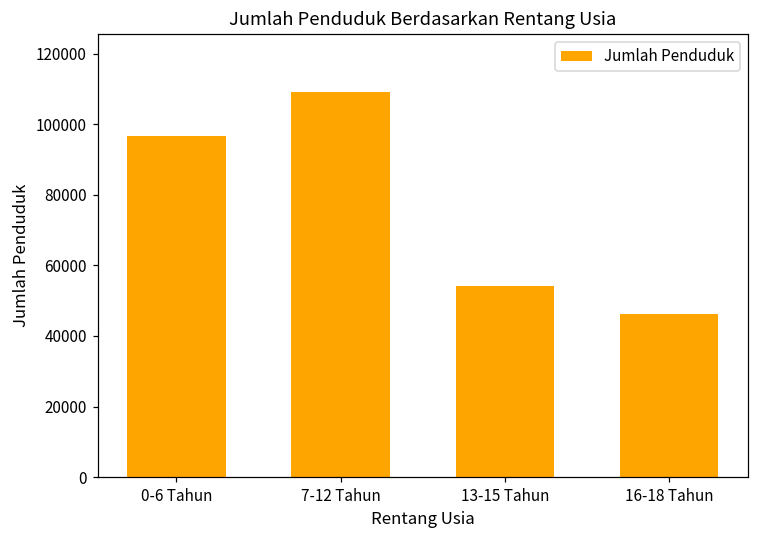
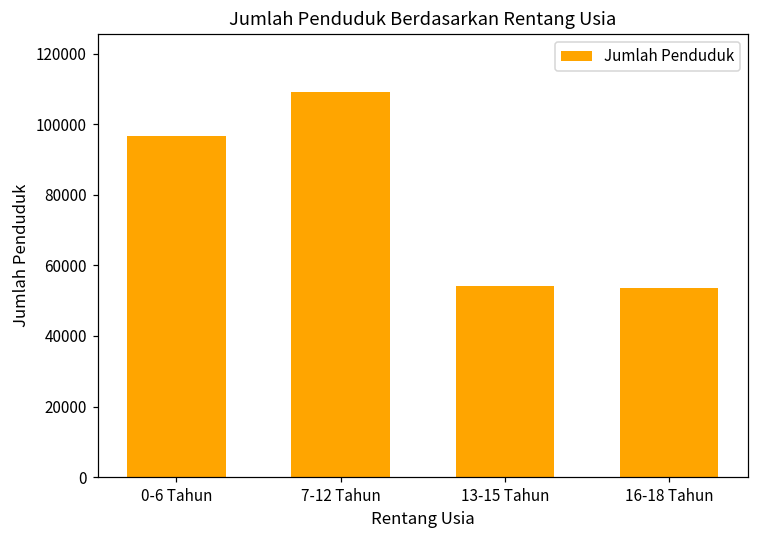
  {
    "0-6 Tahun": 97000,
    "7-12 Tahun": 109000,
    "13-15 Tahun": 54000,
-   "16-18 Tahun": 46000
+   "16-18 Tahun": 54000
  }
